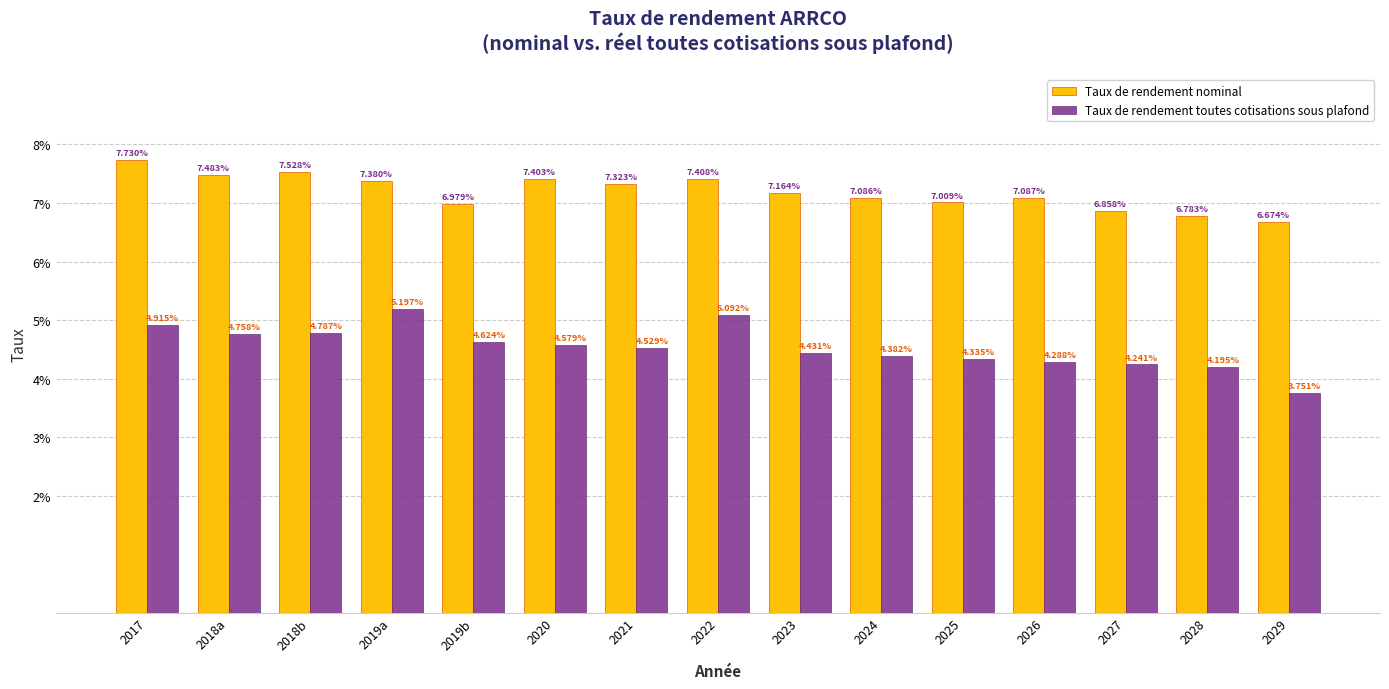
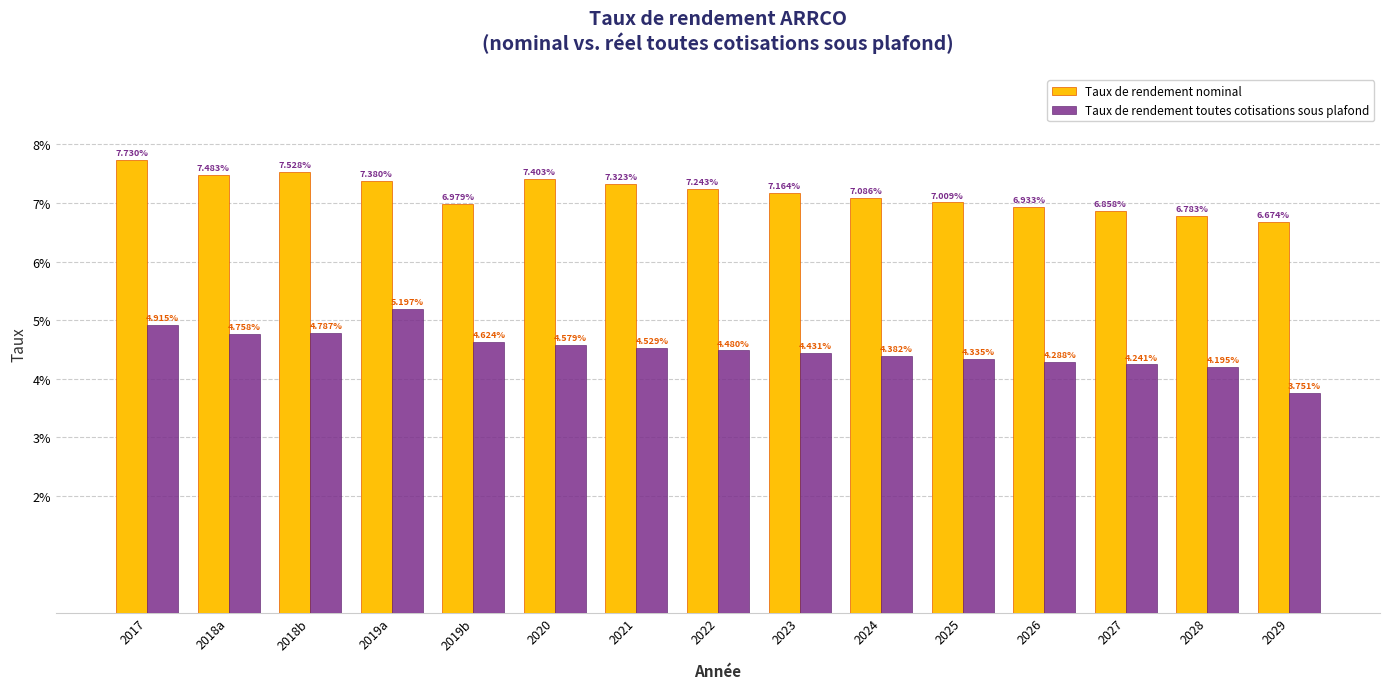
  {
    "Taux de rendement nominal": {
      "2017": "7.730%",
      "2018a": "7.483%",
      "2018b": "7.528%",
      "2019a": "7.380%",
      "2019b": "6.979%",
      "2020": "7.403%",
      "2021": "7.323%",
-     "2022": "7.408%",
+     "2022": "7.243%",
      "2023": "7.164%",
      "2024": "7.086%",
      "2025": "7.009%",
-     "2026": "7.087%",
+     "2026": "6.933%",
      "2027": "6.858%",
      "2028": "6.783%",
      "2029": "6.674%"
    },
    "Taux de rendement toutes cotisations sous plafond": {
      "2017": "4.915%",
      "2018a": "4.758%",
      "2018b": "4.787%",
      "2019a": "5.197%",
      "2019b": "4.624%",
      "2020": "4.579%",
      "2021": "4.529%",
-     "2022": "5.092%",
+     "2022": "4.480%",
      "2023": "4.431%",
      "2024": "4.382%",
      "2025": "4.335%",
      "2026": "4.288%",
      "2027": "4.241%",
      "2028": "4.195%",
      "2029": "3.751%"
    }
  }
